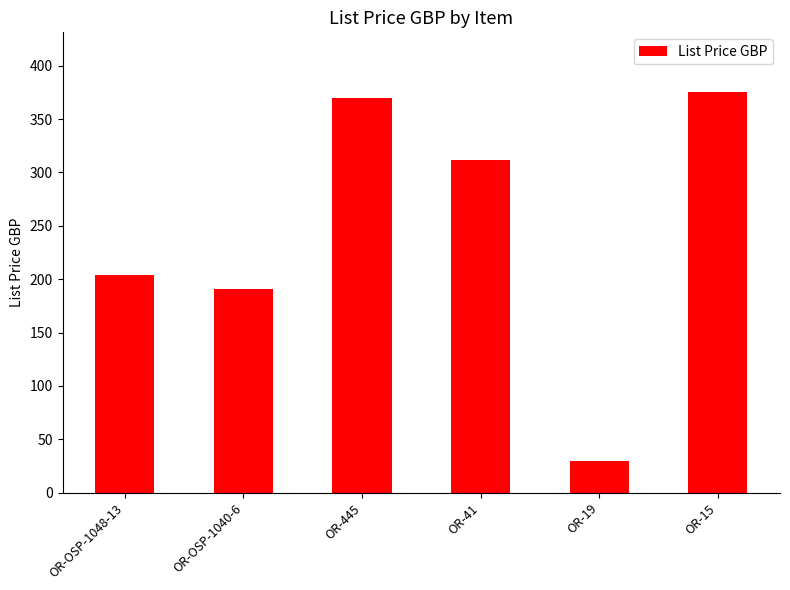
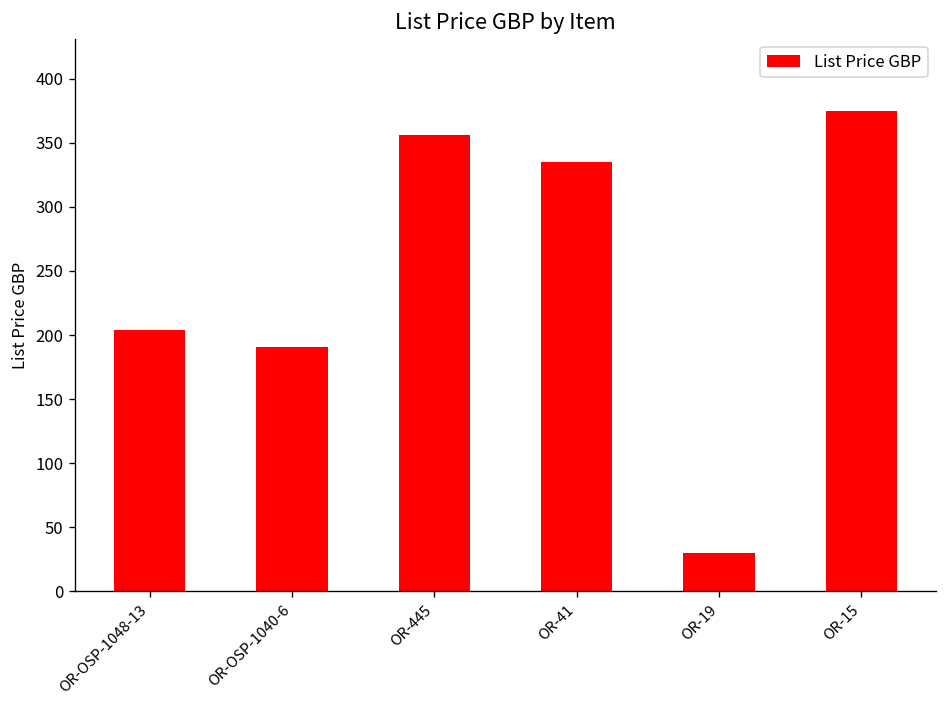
  {
    "OR-OSP-1048-13": 204,
    "OR-OSP-1040-6": 191,
-   "OR-445": 370,
-   "OR-41": 312,
+   "OR-445": 356,
+   "OR-41": 335,
    "OR-19": 30,
    "OR-15": 375
  }
